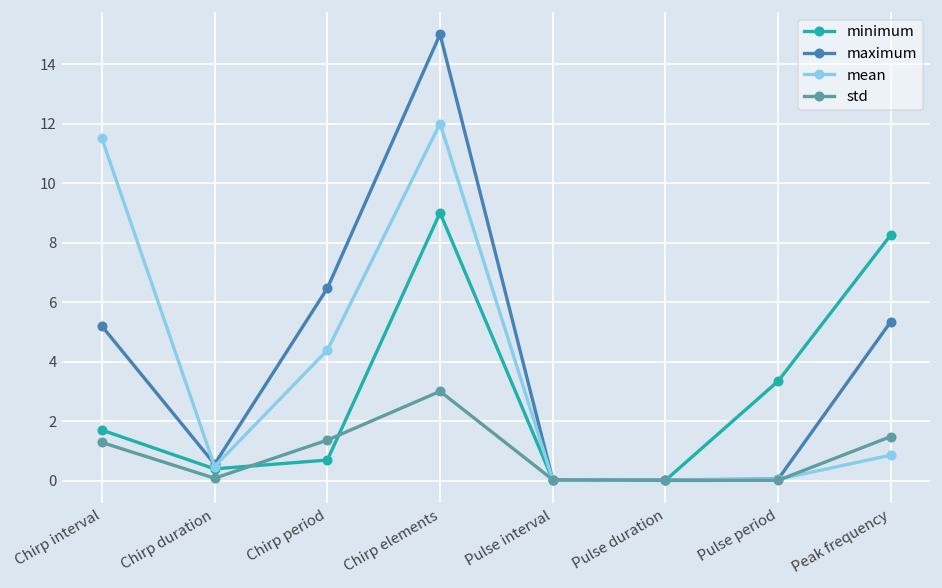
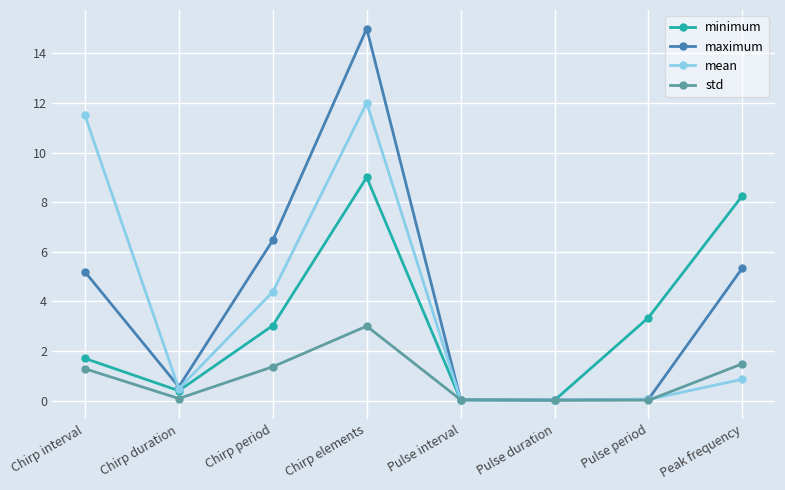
  {
    "minimum": {
      "Chirp interval": 1.7,
-     "Chirp period": 0.7,
+     "Chirp period": 3.0,
      "Chirp elements": 9.0,
      "Pulse period": 3.3,
      "Peak frequency": 8.3
    },
    "mean": {
      "Chirp interval": 11.5,
      "Chirp period": 4.4,
      "Chirp elements": 12.0,
      "Peak frequency": 0.9
    }
  }
